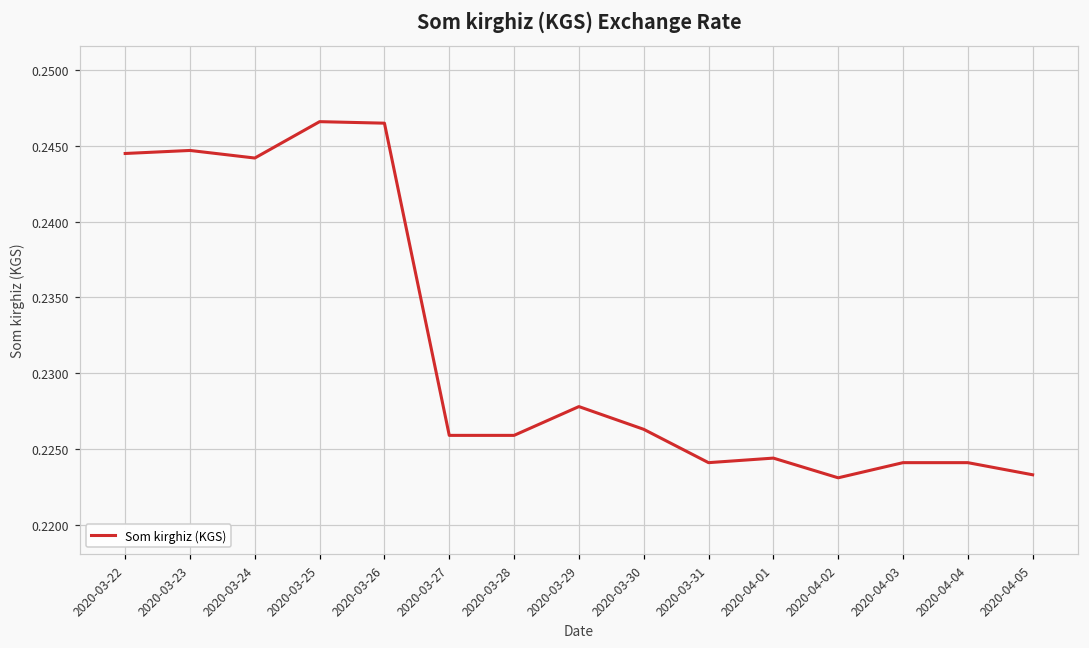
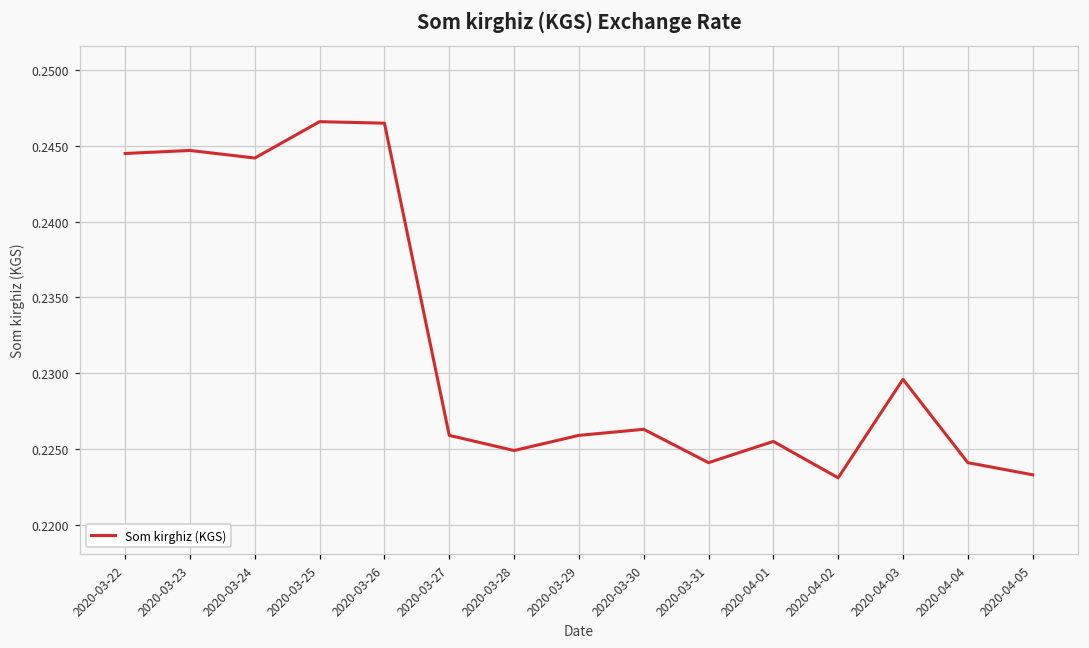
  {
    "2020-03-22": 0.2445,
    "2020-03-23": 0.2447,
    "2020-03-24": 0.2442,
    "2020-03-25": 0.2466,
    "2020-03-26": 0.2465,
    "2020-03-27": 0.2259,
-   "2020-03-28": 0.2259,
-   "2020-03-29": 0.2278,
+   "2020-03-28": 0.2249,
+   "2020-03-29": 0.2259,
    "2020-03-30": 0.2263,
    "2020-03-31": 0.2241,
-   "2020-04-01": 0.2244,
+   "2020-04-01": 0.2255,
    "2020-04-02": 0.2231,
-   "2020-04-03": 0.2241,
+   "2020-04-03": 0.2296,
    "2020-04-04": 0.2241,
    "2020-04-05": 0.2233
  }
